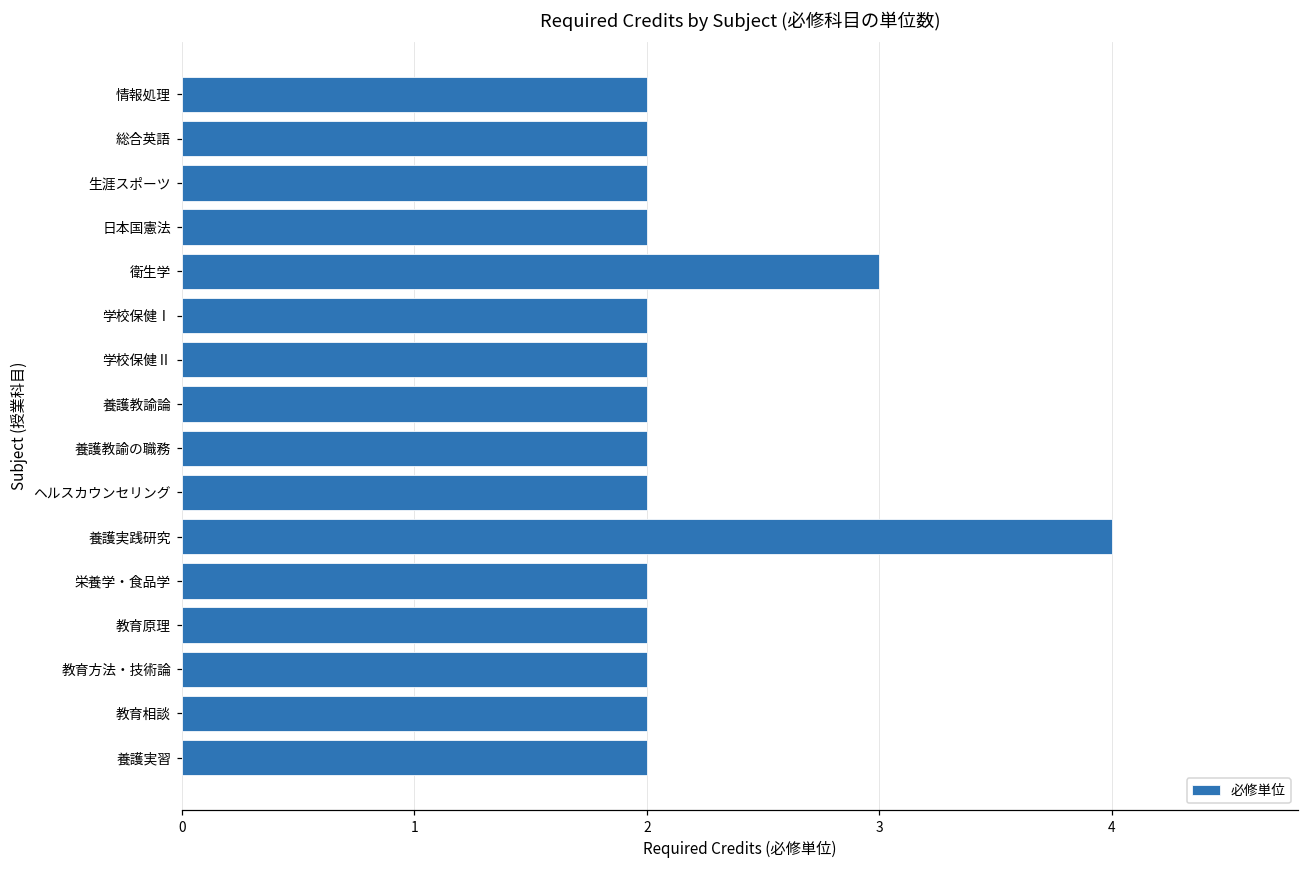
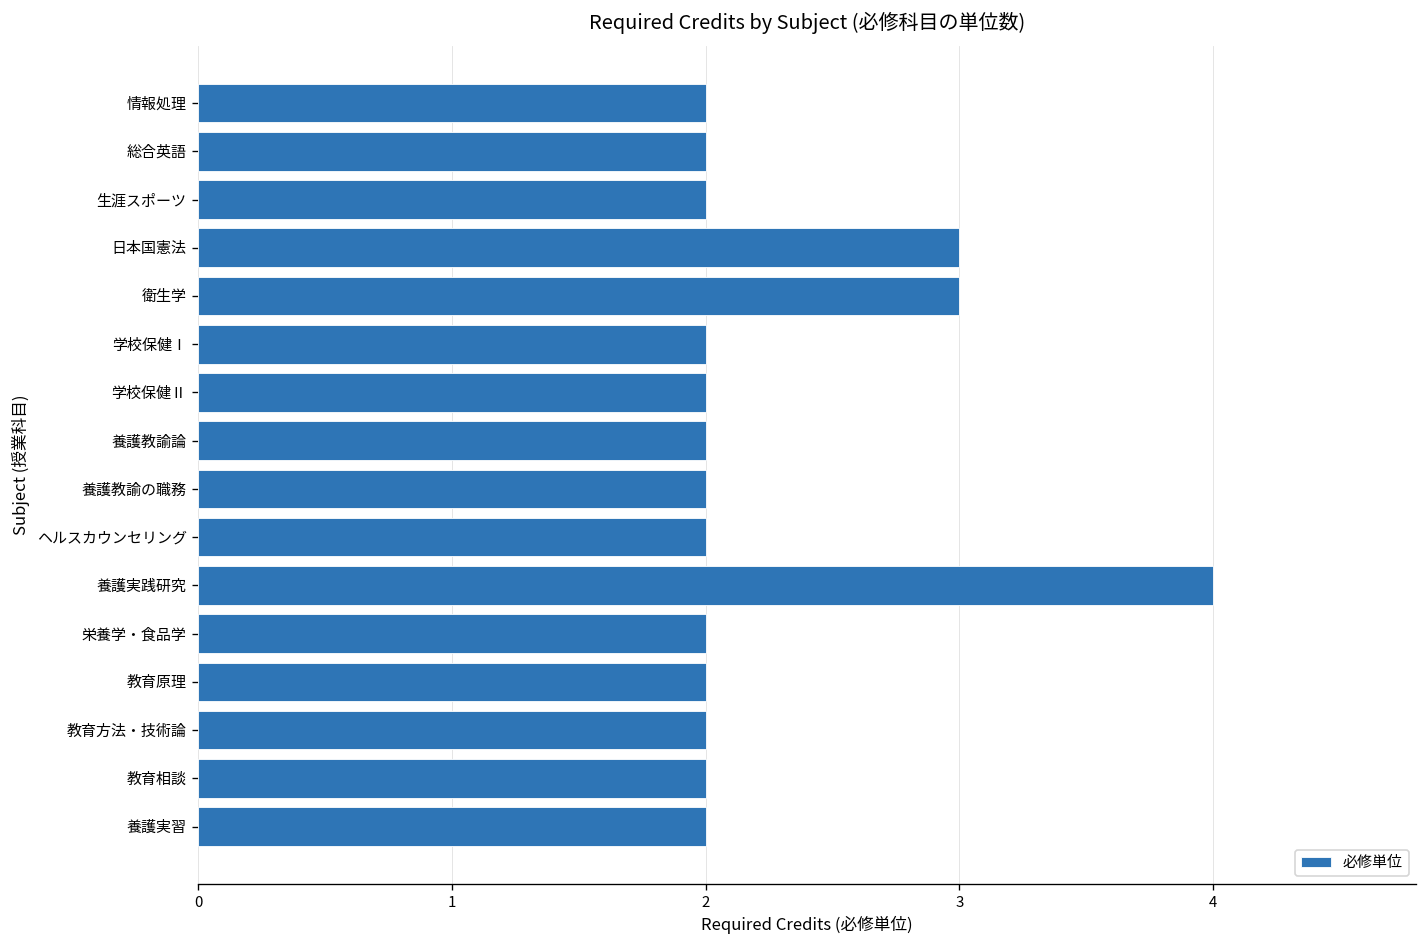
  {
    "情報処理": 2,
    "総合英語": 2,
    "生涯スポーツ": 2,
-   "日本国憲法": 2,
+   "日本国憲法": 3,
    "衛生学": 3,
    "学校保健Ⅰ": 2,
    "学校保健Ⅱ": 2,
    "養護教諭論": 2,
    "養護教諭の職務": 2,
    "ヘルスカウンセリング": 2,
    "養護実践研究": 4,
    "栄養学・食品学": 2,
    "教育原理": 2,
    "教育方法・技術論": 2,
    "教育相談": 2,
    "養護実習": 2
  }
